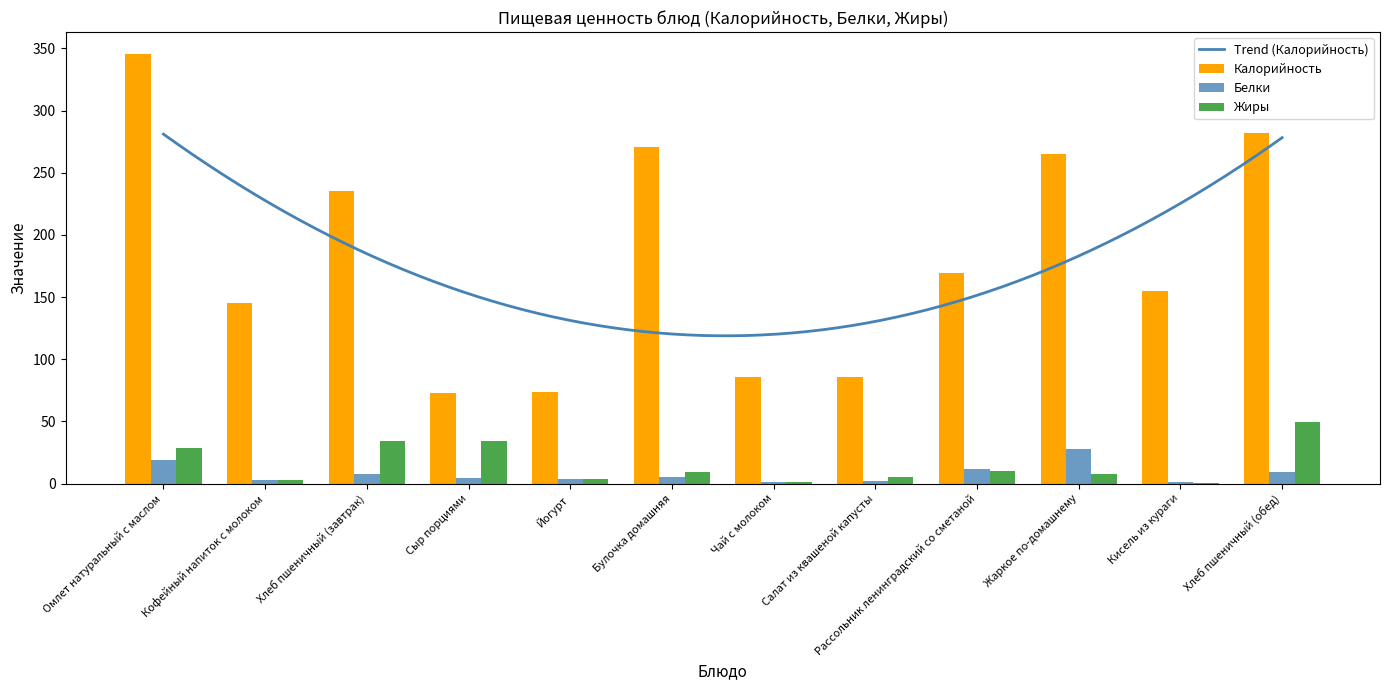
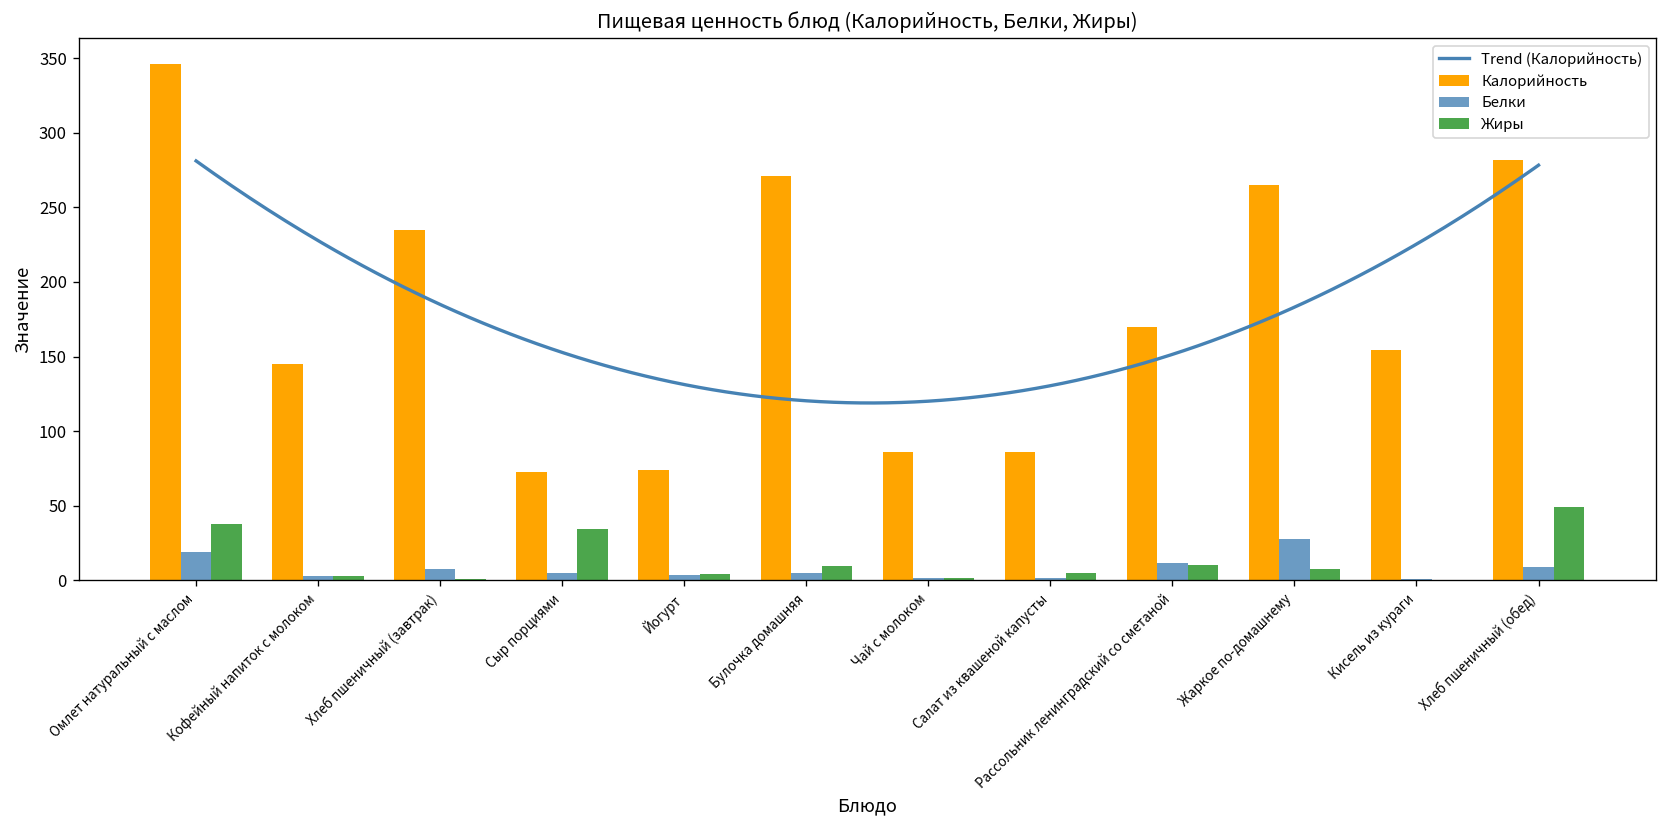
  {
    "Калорийность": {
      "Омлет натуральный с маслом": 346,
      "Кофейный напиток с молоком": 145,
      "Хлеб пшеничный (завтрак)": 235,
      "Сыр порциями": 73,
      "Йогурт": 74,
      "Булочка домашняя": 271,
      "Чай с молоком": 86,
      "Салат из квашеной капусты": 86,
      "Рассольник ленинградский со сметаной": 169,
      "Жаркое по-домашнему": 265,
      "Кисель из кураги": 155,
      "Хлеб пшеничный (обед)": 282
    },
    "Жиры": {
-     "Омлет натуральный с маслом": 28,
+     "Омлет натуральный с маслом": 38,
      "Кофейный напиток с молоком": 3,
-     "Хлеб пшеничный (завтрак)": 34,
+     "Хлеб пшеничный (завтрак)": 1,
      "Сыр порциями": 35,
      "Йогурт": 4,
      "Булочка домашняя": 10,
      "Салат из квашеной капусты": 5,
      "Рассольник ленинградский со сметаной": 10,
      "Жаркое по-домашнему": 7,
      "Хлеб пшеничный (обед)": 49
    }
  }
